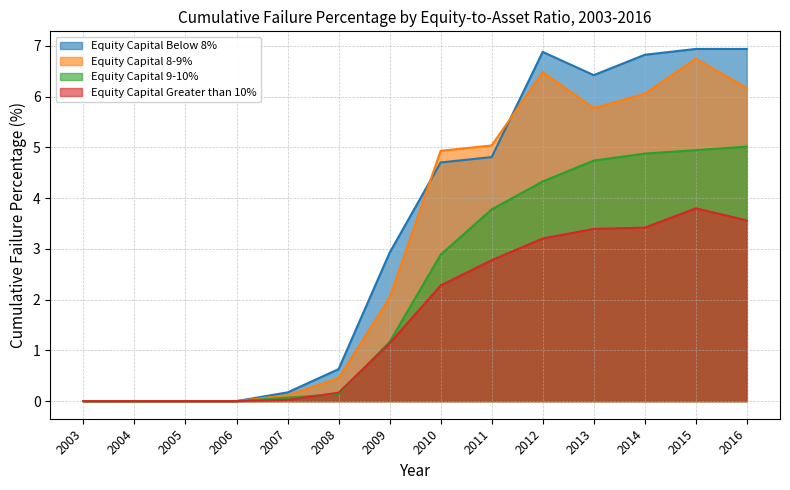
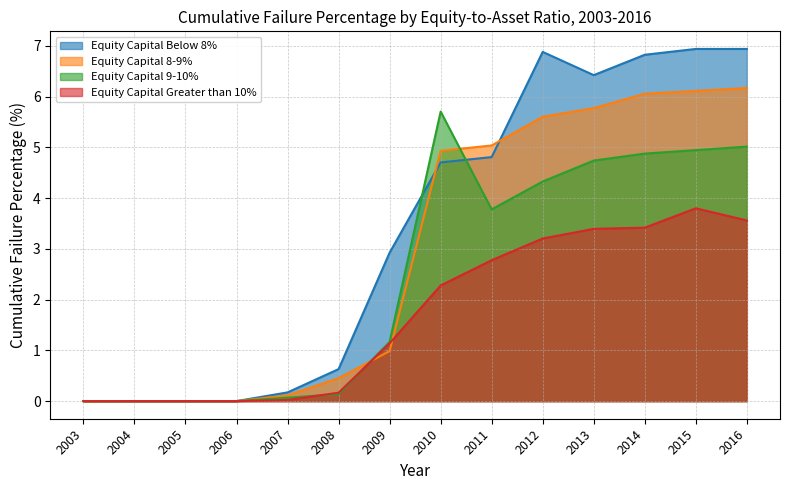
  {
    "Equity Capital Below 8%": {
      "2007": 0.2,
      "2008": 0.6,
      "2009": 2.9,
      "2010": 4.7,
      "2011": 4.8,
      "2012": 6.9,
      "2013": 6.4,
      "2014": 6.8,
      "2015": 6.9,
      "2016": 6.9
    },
    "Equity Capital 8-9%": {
      "2008": 0.5,
-     "2009": 2.0,
+     "2009": 1.0,
      "2010": 4.9,
      "2011": 5.0,
-     "2012": 6.5,
+     "2012": 5.6,
      "2013": 5.8,
      "2014": 6.1,
-     "2015": 6.7,
+     "2015": 6.1,
      "2016": 6.2
    },
    "Equity Capital 9-10%": {
-     "2010": 2.9,
+     "2010": 5.7,
      "2011": 3.8,
      "2012": 4.3,
      "2013": 4.7,
      "2014": 4.9,
      "2015": 4.9,
      "2016": 5.0
    },
    "Equity Capital Greater than 10%": {
      "2010": 2.3,
      "2011": 2.8,
      "2012": 3.2,
      "2013": 3.4,
      "2014": 3.4,
      "2015": 3.8,
      "2016": 3.6
    }
  }
